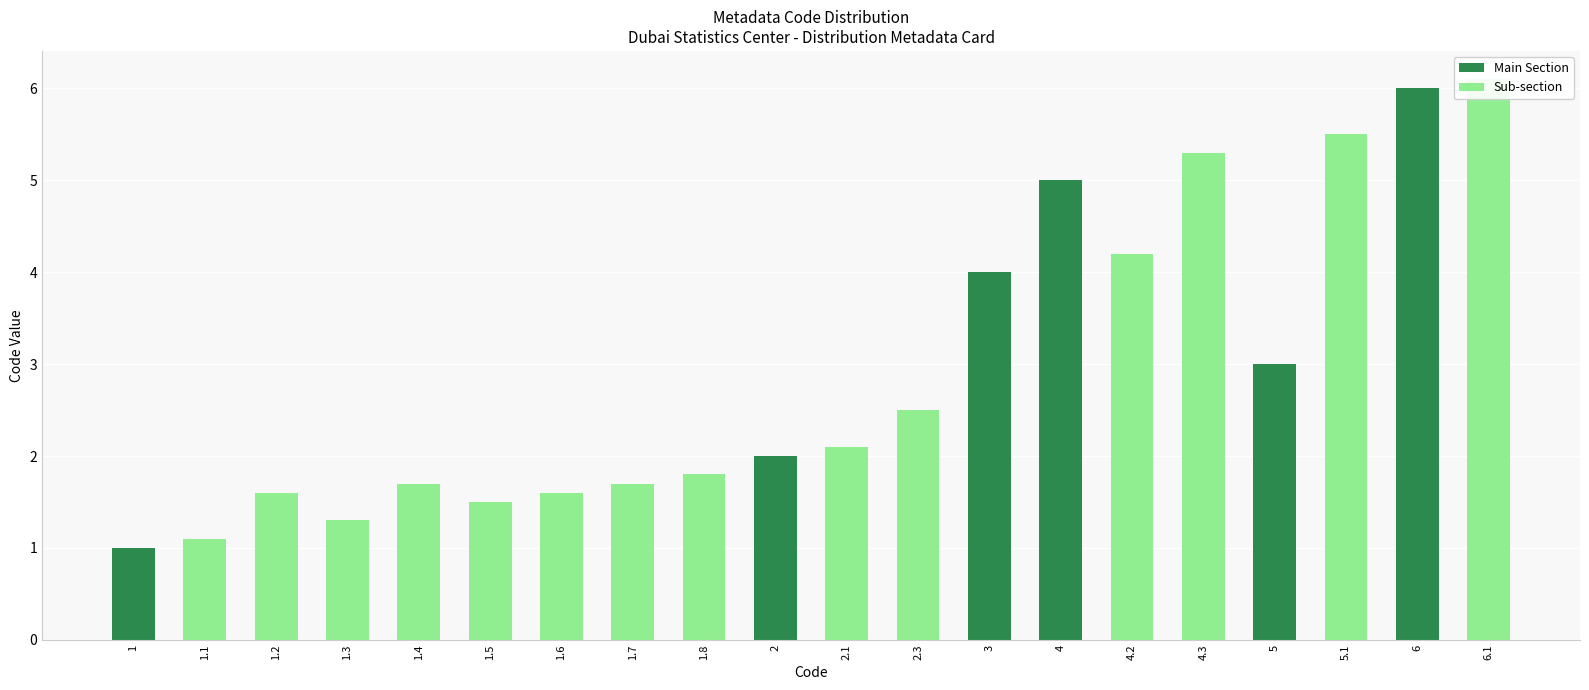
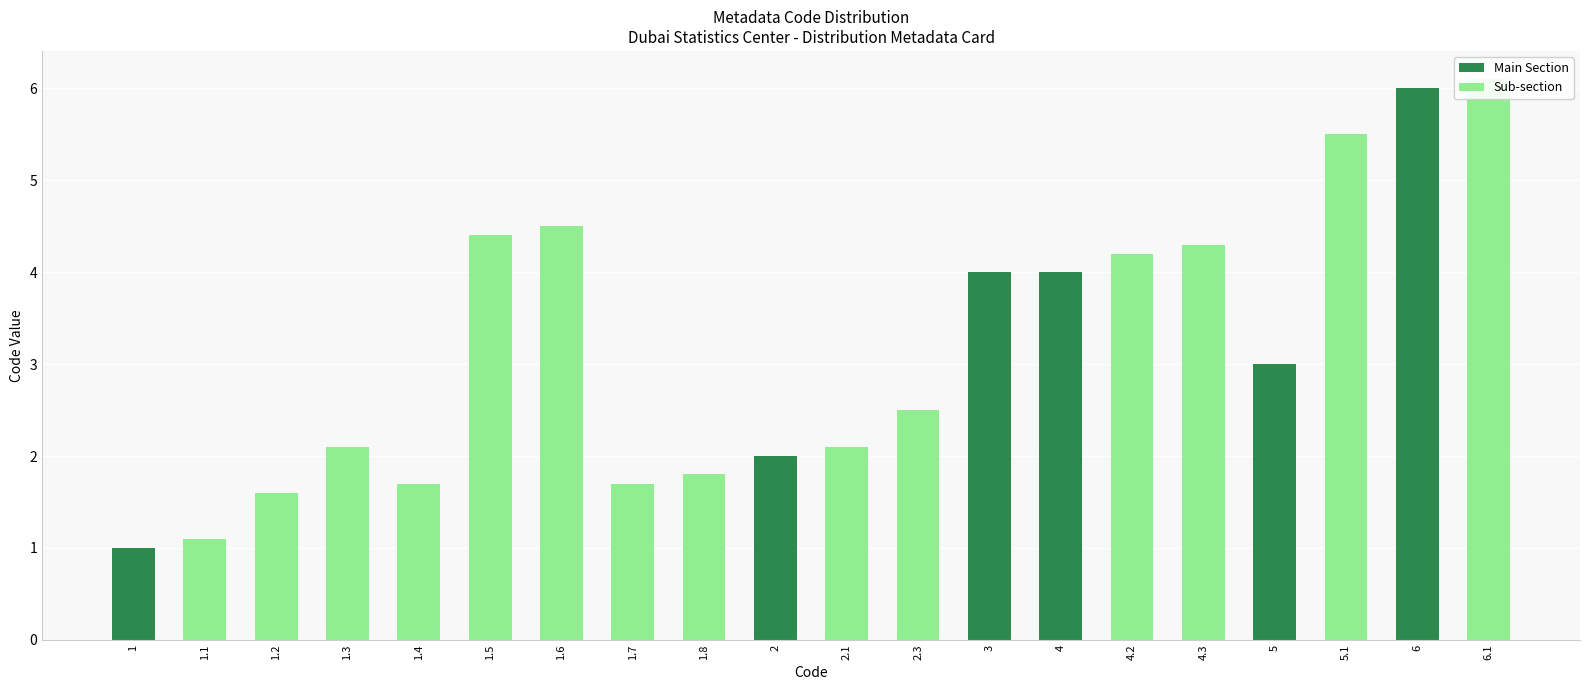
  {
    "1": 1.0,
    "1.1": 1.1,
    "1.2": 1.6,
-   "1.3": 1.3,
+   "1.3": 2.1,
    "1.4": 1.7,
-   "1.5": 1.5,
-   "1.6": 1.6,
+   "1.5": 4.4,
+   "1.6": 4.5,
    "1.7": 1.7,
    "1.8": 1.8,
    "2": 2.0,
    "2.1": 2.1,
    "2.3": 2.5,
    "3": 4.0,
-   "4": 5,
+   "4": 4,
    "4.2": 4.2,
-   "4.3": 5.3,
+   "4.3": 4.3,
    "5": 3.0,
    "5.1": 5.5,
    "6": 6.0
  }
